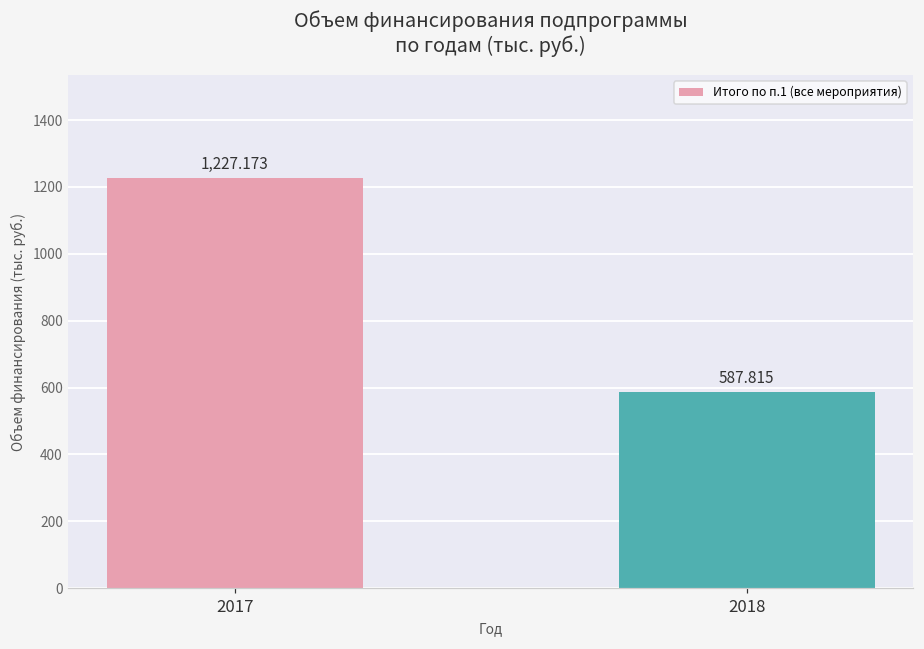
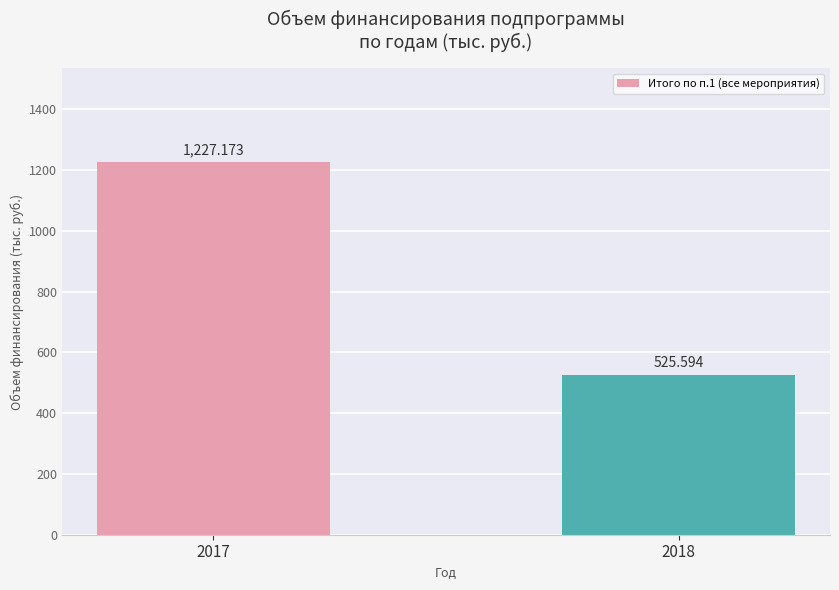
  {
    "2017": "1,227.173",
-   "2018": "587.815"
+   "2018": "525.594"
  }
